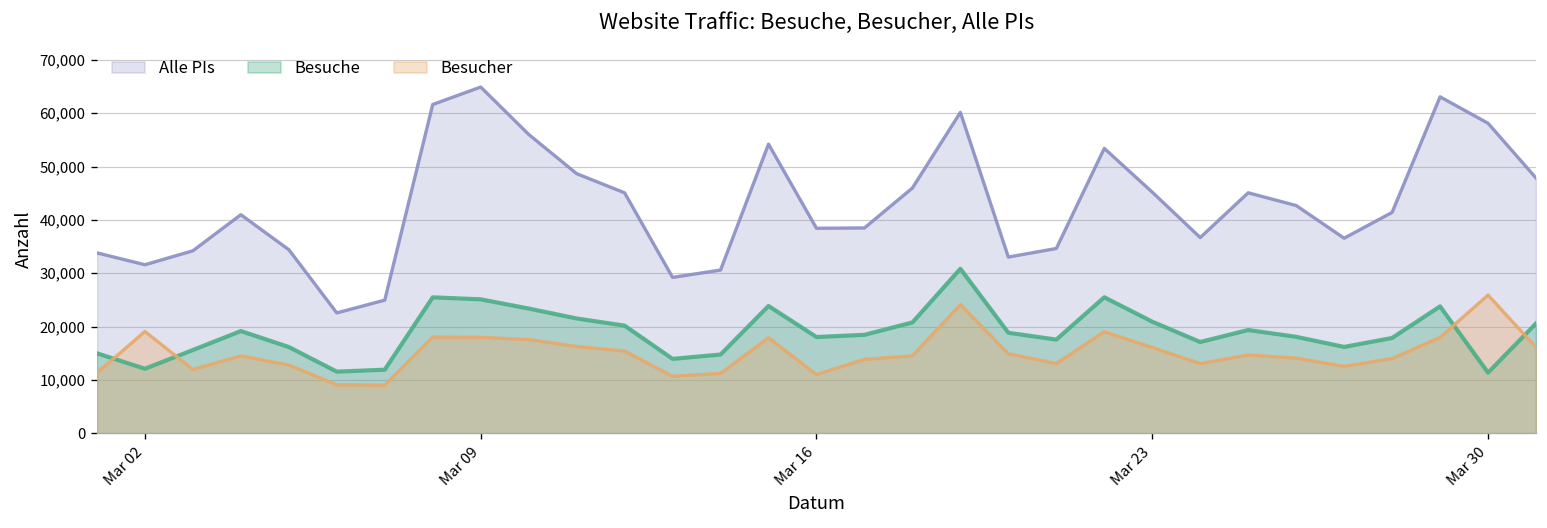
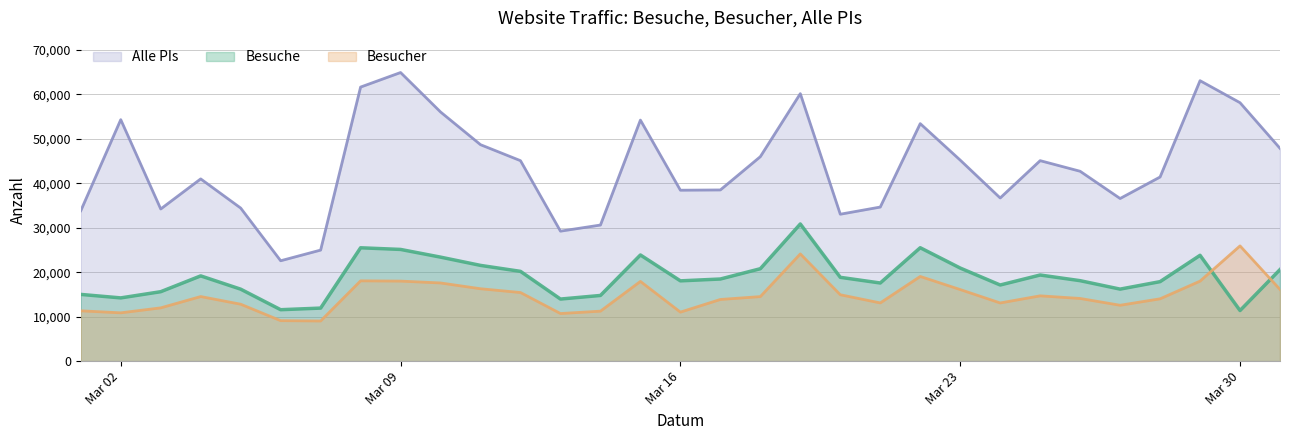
  {
    "Alle PIs": {
-     "Mar 02": "32,000",
+     "Mar 02": "54,000",
      "Mar 09": "65,000",
      "Mar 16": "38,000",
      "Mar 23": "45,000",
      "Mar 30": "58,000"
    },
    "Besuche": {
-     "Mar 02": "12,000",
+     "Mar 02": "14,000",
      "Mar 09": "25,000",
      "Mar 16": "18,000",
      "Mar 23": "21,000",
      "Mar 30": "11,000"
    },
    "Besucher": {
-     "Mar 02": "19,000",
+     "Mar 02": "11,000",
      "Mar 09": "18,000",
      "Mar 16": "11,000",
      "Mar 23": "16,000",
      "Mar 30": "26,000"
    }
  }
